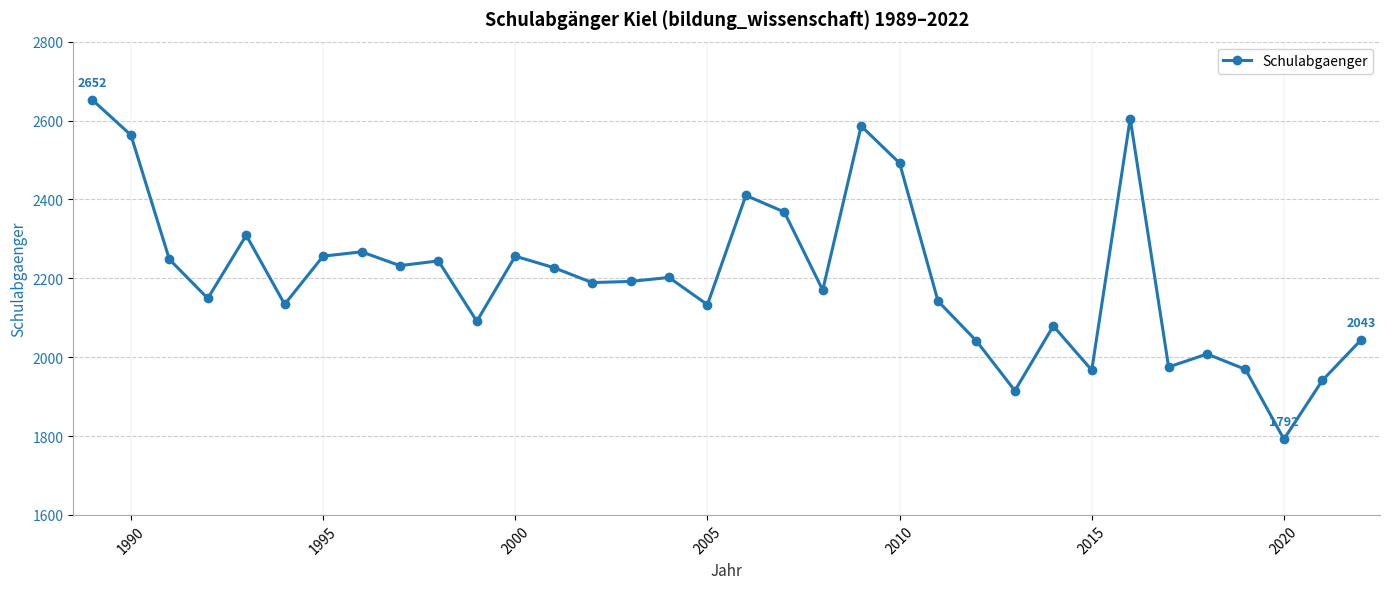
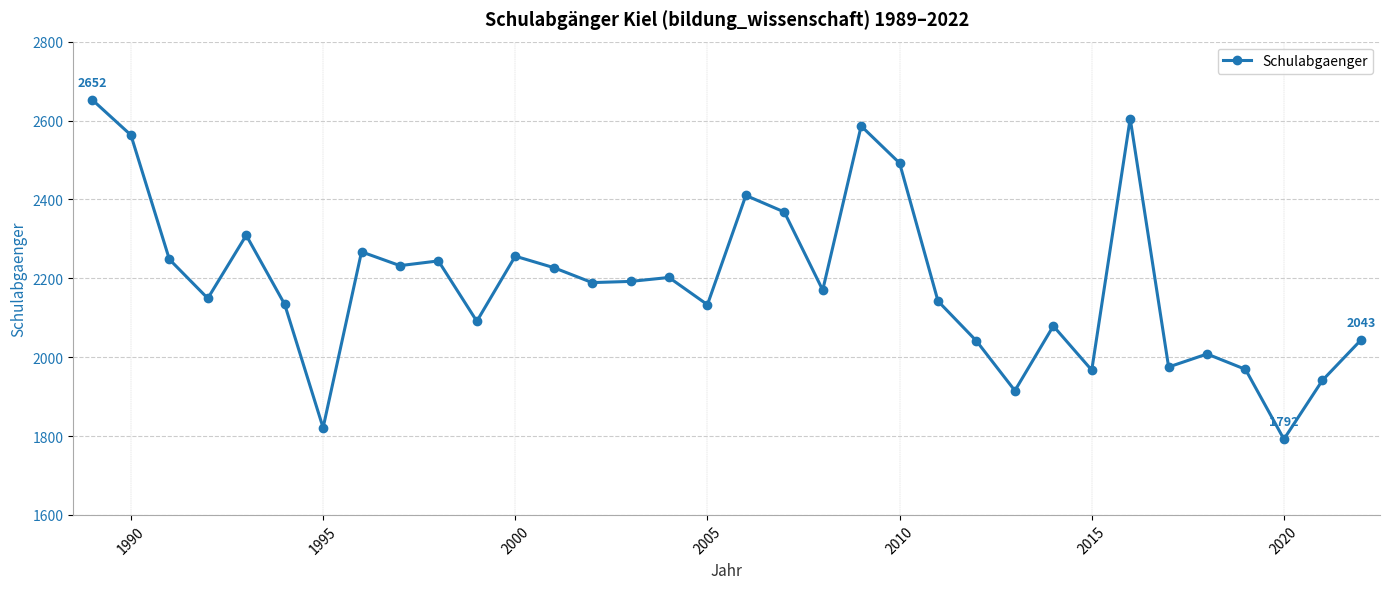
  {
    "1990": 2560,
-   "1995": 2260,
+   "1995": 1820,
    "2000": 2260,
    "2005": 2130,
    "2010": 2490,
    "2015": 1970
  }
